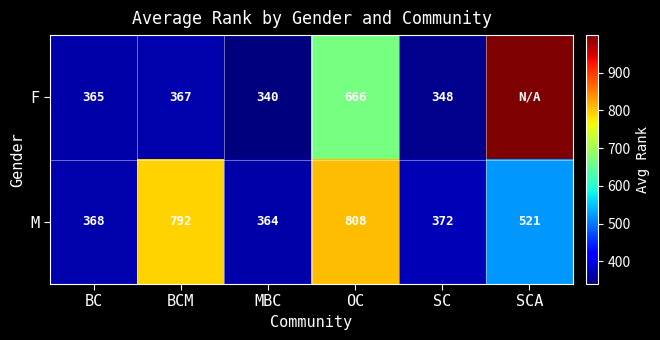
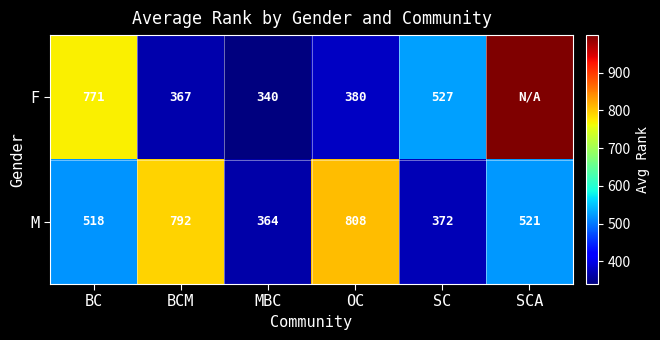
  {
    "F": {
-     "BC": 365,
+     "BC": 771,
      "BCM": 367,
      "MBC": 340,
-     "OC": 666,
-     "SC": 348
+     "OC": 380,
+     "SC": 527
    },
    "M": {
-     "BC": 368,
+     "BC": 518,
      "BCM": 792,
      "MBC": 364,
      "OC": 808,
      "SC": 372,
      "SCA": 521
    }
  }
